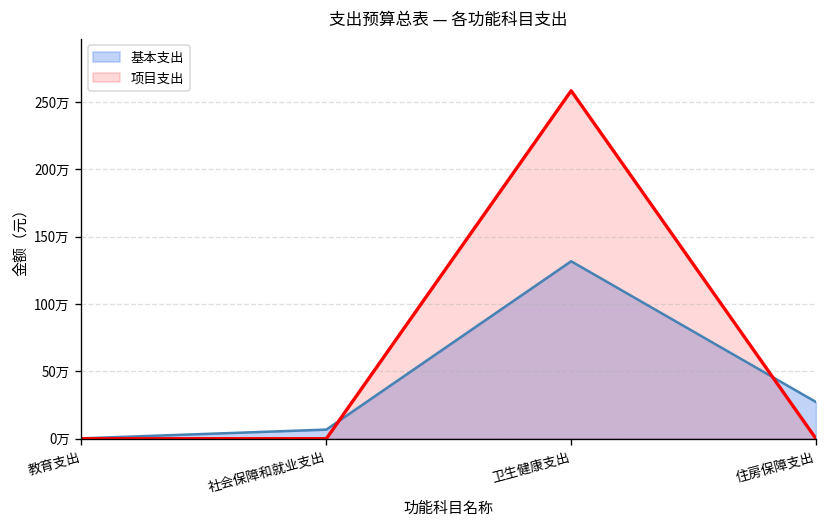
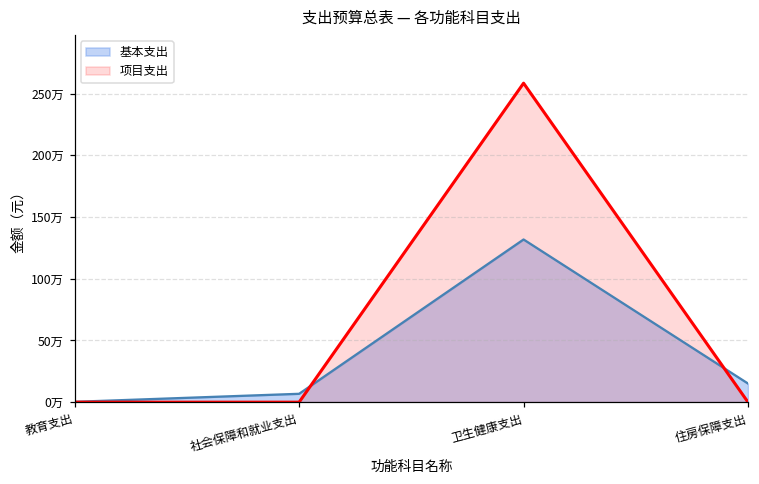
  {
    "基本支出": {
      "社会保障和就业支出": "7万",
      "卫生健康支出": "132万",
-     "住房保障支出": "27万"
+     "住房保障支出": "15万"
    },
    "项目支出": {
      "社会保障和就业支出": "0万",
      "卫生健康支出": "258万",
      "住房保障支出": "0万"
    }
  }
